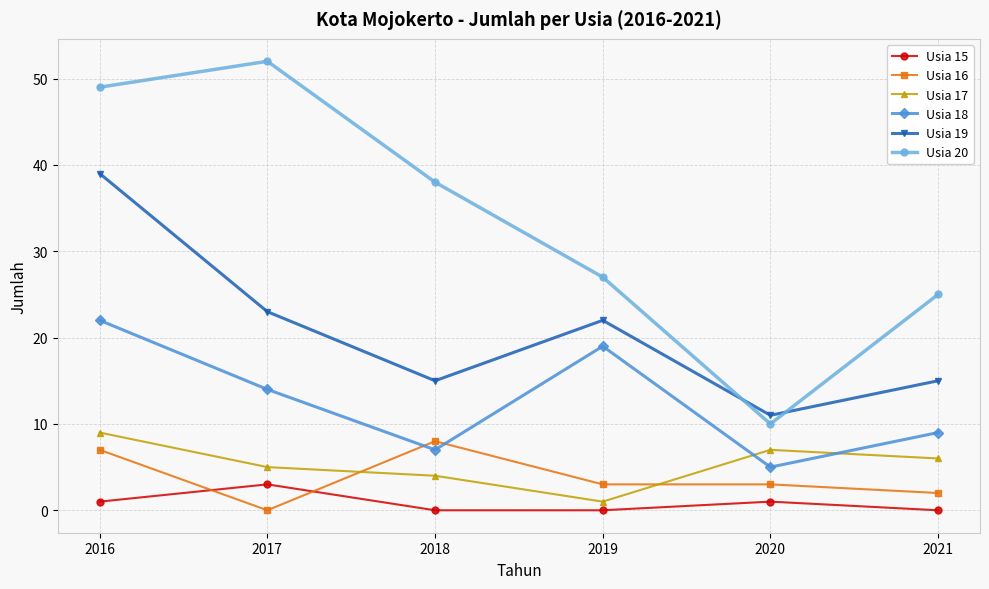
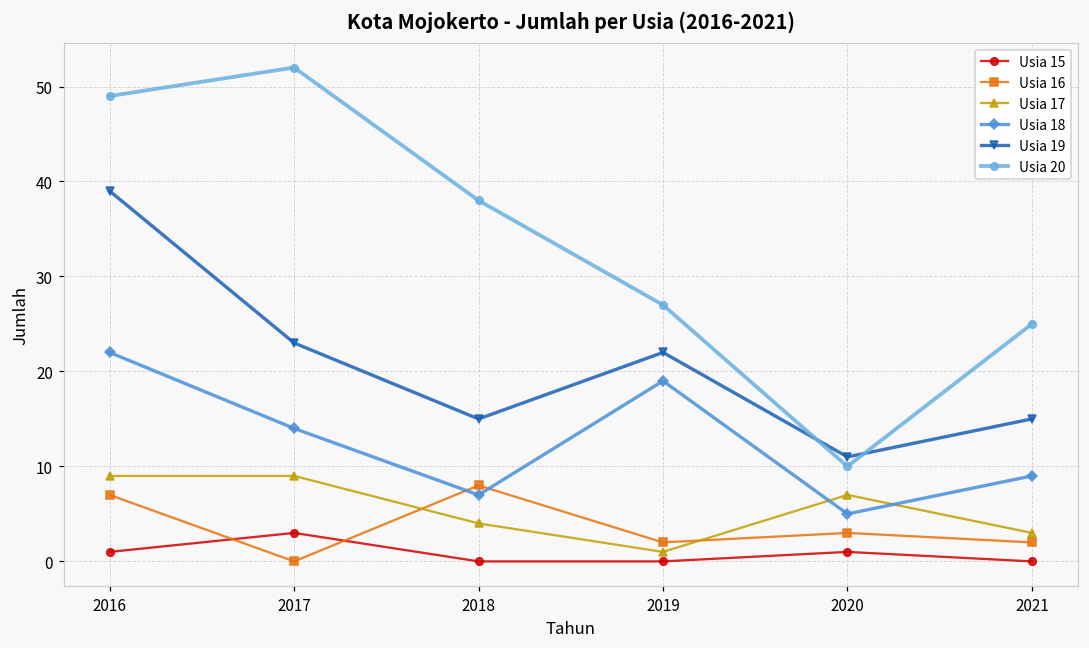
  {
    "Usia 15": {
      "2016": 1,
      "2017": 3,
      "2018": 0,
      "2019": 0,
      "2020": 1,
      "2021": 0
    },
    "Usia 16": {
      "2016": 7,
      "2017": 0,
      "2018": 8,
-     "2019": 3,
+     "2019": 2,
      "2020": 3,
      "2021": 2
    },
    "Usia 17": {
      "2016": 9,
-     "2017": 5,
+     "2017": 9,
      "2018": 4,
      "2019": 1,
      "2020": 7,
-     "2021": 6
+     "2021": 3
    },
    "Usia 19": {
      "2016": 39,
      "2017": 23,
      "2018": 15,
      "2019": 22,
      "2020": 11,
      "2021": 15
    }
  }
